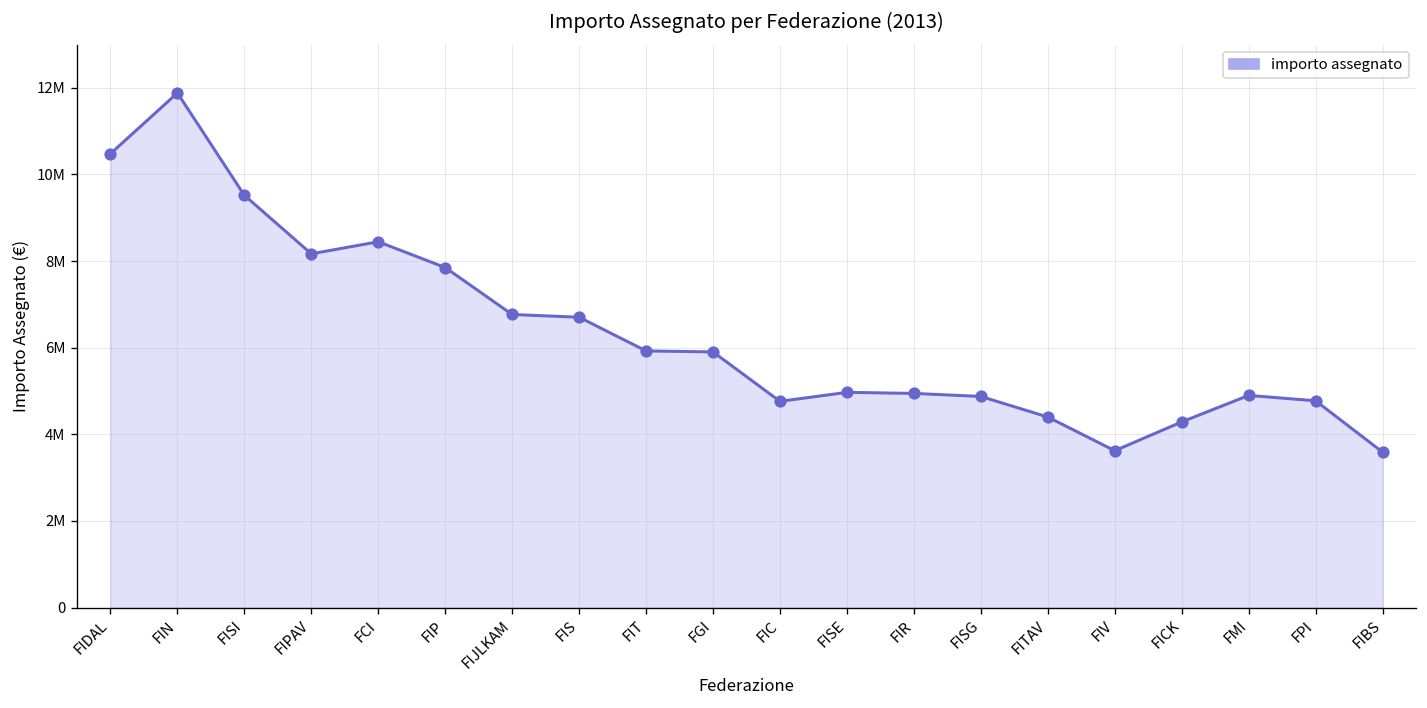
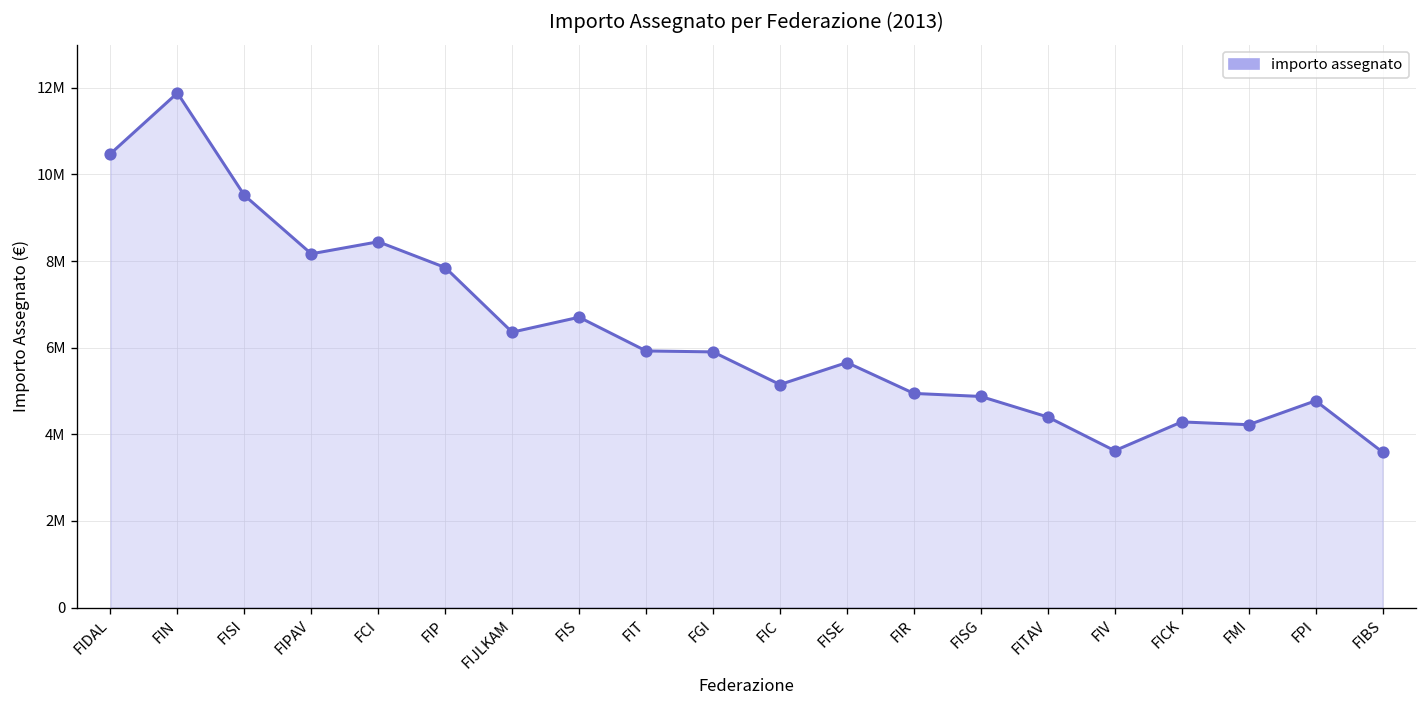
  {
    "FIDAL": 10500000,
    "FIN": 11900000,
    "FISI": 9500000,
    "FIPAV": 8200000,
    "FCI": 8400000,
    "FIP": 7900000,
-   "FIJLKAM": 6800000,
+   "FIJLKAM": 6400000,
    "FIS": 6700000,
    "FIT": 5900000,
    "FGI": 5900000,
-   "FIC": 4800000,
-   "FISE": 5000000,
+   "FIC": 5100000,
+   "FISE": 5700000,
    "FIR": 4900000,
    "FISG": 4900000,
    "FITAV": 4400000,
    "FIV": 3600000,
    "FICK": 4300000,
-   "FMI": 4900000,
+   "FMI": 4200000,
    "FPI": 4800000,
    "FIBS": 3600000
  }
